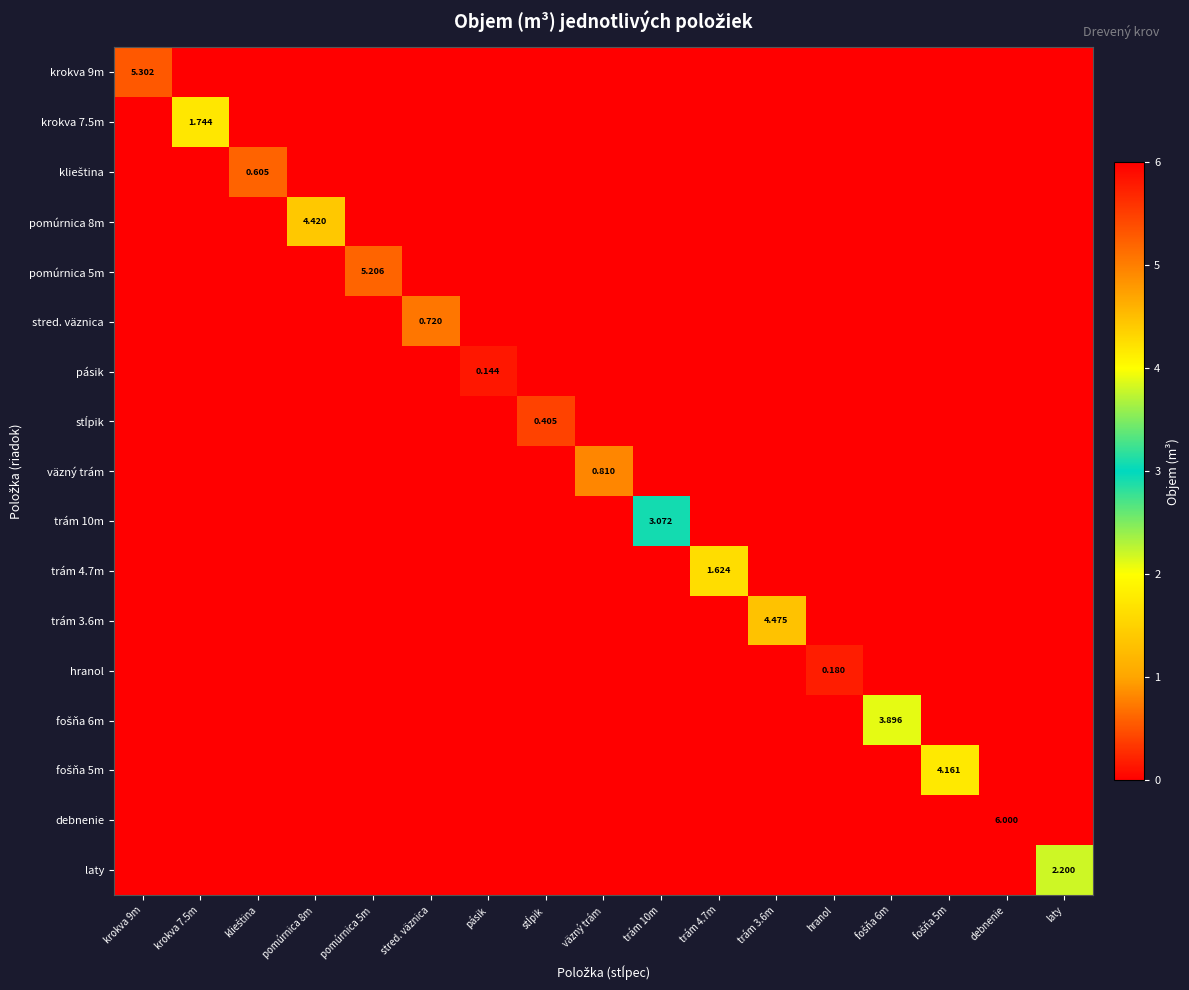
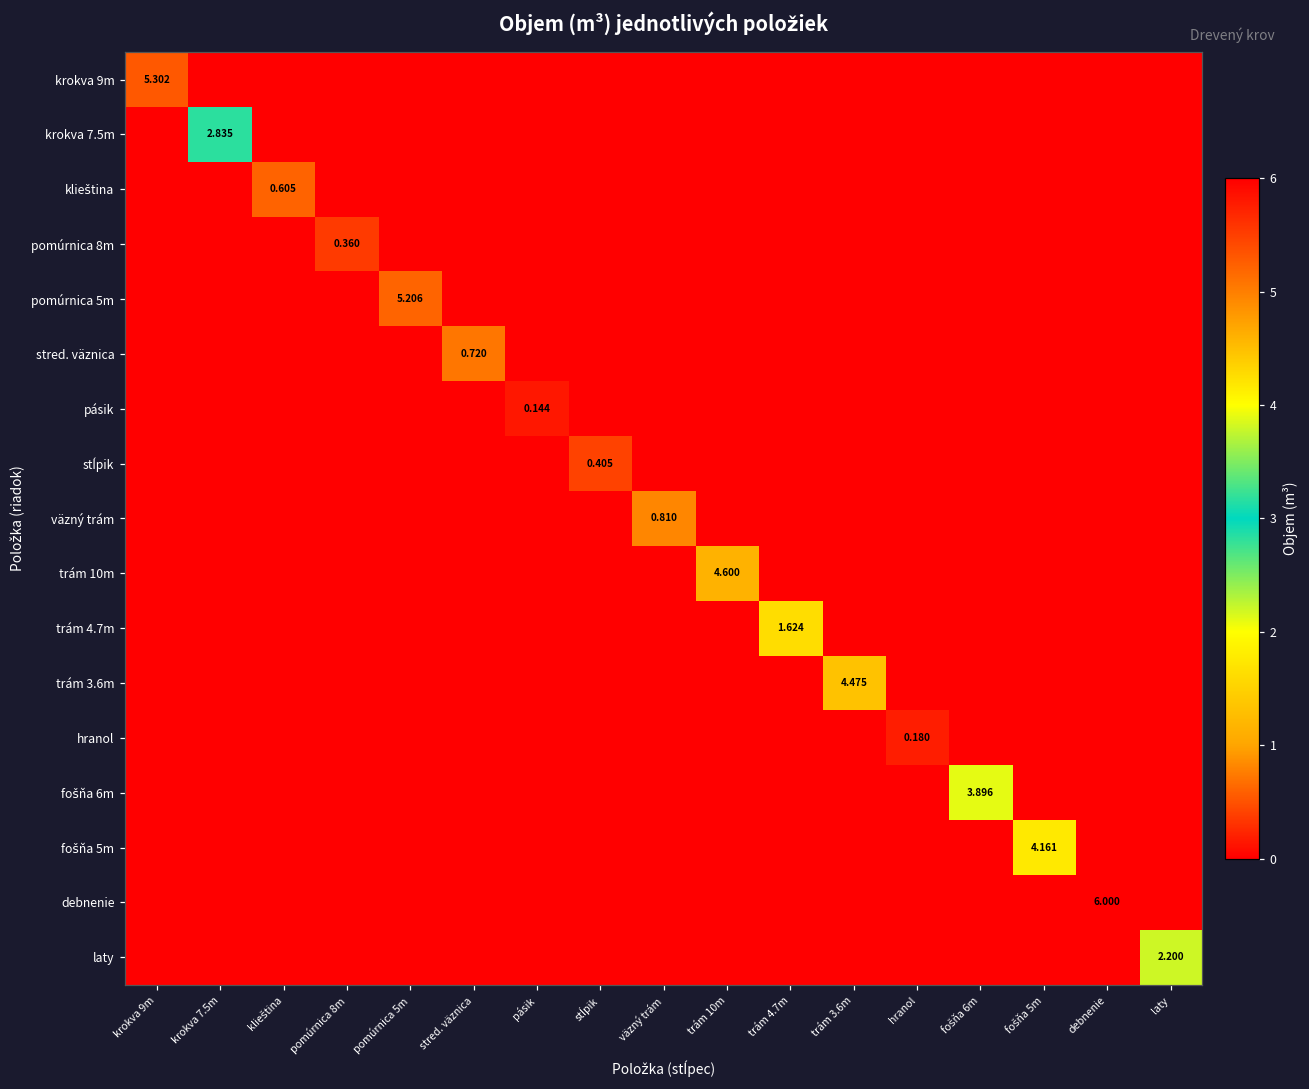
  {
    "krokva 9m": {
      "krokva 9m": 5.302
    },
    "krokva 7.5m": {
-     "krokva 7.5m": 1.744
+     "krokva 7.5m": 2.835
    },
    "klieština": {
      "klieština": 0.605
    },
    "pomúrnica 8m": {
-     "pomúrnica 8m": 4.420
+     "pomúrnica 8m": 0.360
    },
    "pomúrnica 5m": {
      "pomúrnica 5m": 5.206
    },
    "stred. väznica": {
      "stred. väznica": 0.720
    },
    "pásik": {
      "pásik": 0.144
    },
    "stĺpik": {
      "stĺpik": 0.405
    },
    "väzný trám": {
      "väzný trám": 0.810
    },
    "trám 10m": {
-     "trám 10m": 3.072
+     "trám 10m": 4.600
    },
    "trám 4.7m": {
      "trám 4.7m": 1.624
    },
    "trám 3.6m": {
      "trám 3.6m": 4.475
    },
    "hranol": {
      "hranol": 0.180
    },
    "fošňa 6m": {
      "fošňa 6m": 3.896
    },
    "fošňa 5m": {
      "fošňa 5m": 4.161
    },
    "debnenie": {
      "debnenie": 6.000
    },
    "laty": {
      "laty": 2.200
    }
  }
